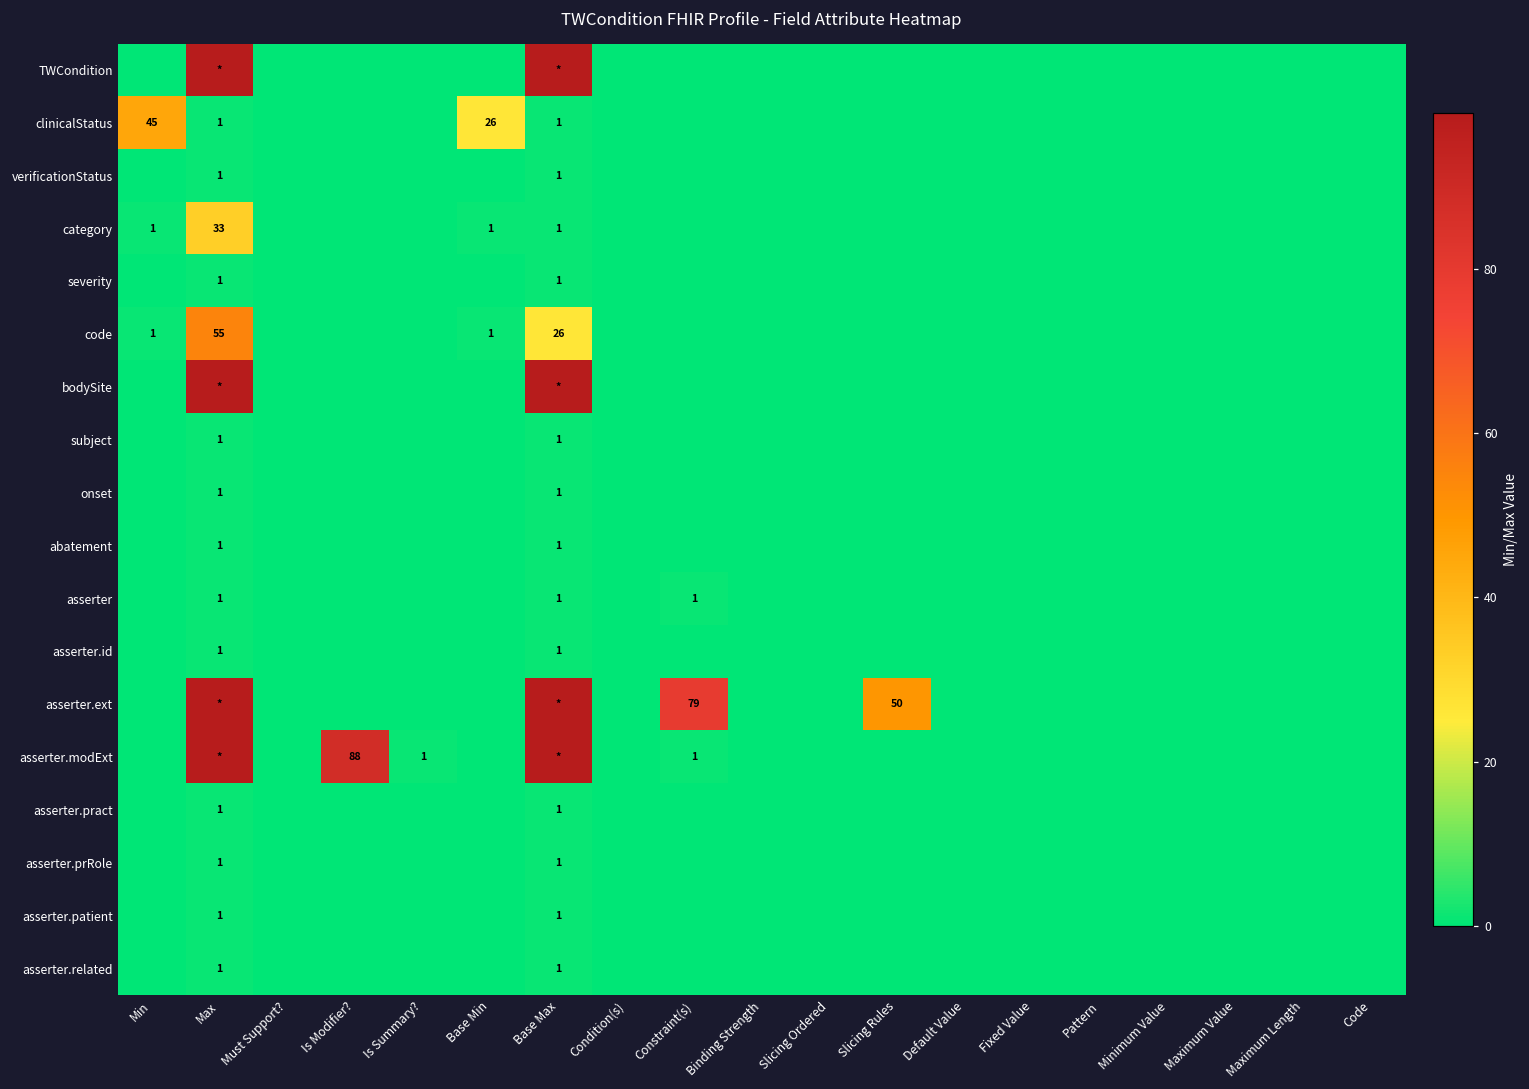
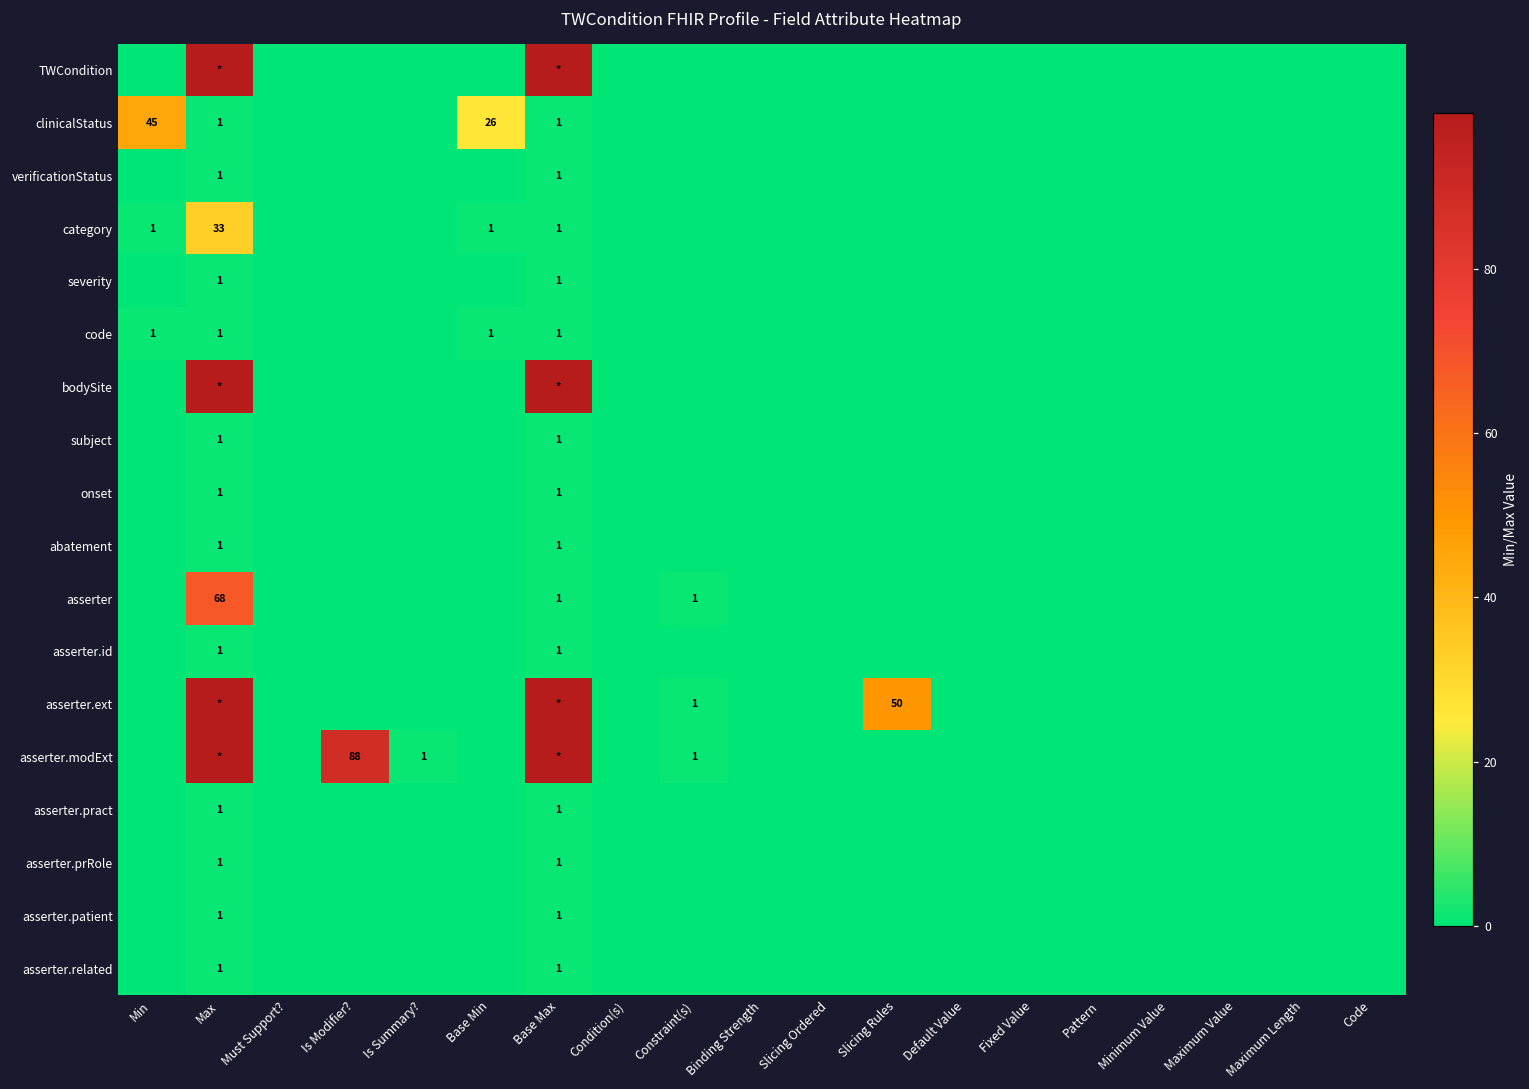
  {
    "clinicalStatus": {
      "Min": 45,
      "Max": 1,
      "Base Min": 26,
      "Base Max": 1
    },
    "verificationStatus": {
      "Max": 1,
      "Base Max": 1
    },
    "category": {
      "Min": 1,
      "Max": 33,
      "Base Min": 1,
      "Base Max": 1
    },
    "severity": {
      "Max": 1,
      "Base Max": 1
    },
    "code": {
      "Min": 1,
-     "Max": 55,
+     "Max": 1,
      "Base Min": 1,
-     "Base Max": 26
+     "Base Max": 1
    },
    "subject": {
      "Max": 1,
      "Base Max": 1
    },
    "onset": {
      "Max": 1,
      "Base Max": 1
    },
    "abatement": {
      "Max": 1,
      "Base Max": 1
    },
    "asserter": {
-     "Max": 1,
+     "Max": 68,
      "Base Max": 1,
      "Constraint(s)": 1
    },
    "asserter.id": {
      "Max": 1,
      "Base Max": 1
    },
    "asserter.ext": {
-     "Constraint(s)": 79,
+     "Constraint(s)": 1,
      "Slicing Rules": 50
    },
    "asserter.modExt": {
      "Is Modifier?": 88,
      "Is Summary?": 1,
      "Constraint(s)": 1
    },
    "asserter.pract": {
      "Max": 1,
      "Base Max": 1
    },
    "asserter.prRole": {
      "Max": 1,
      "Base Max": 1
    },
    "asserter.patient": {
      "Max": 1,
      "Base Max": 1
    },
    "asserter.related": {
      "Max": 1,
      "Base Max": 1
    }
  }
